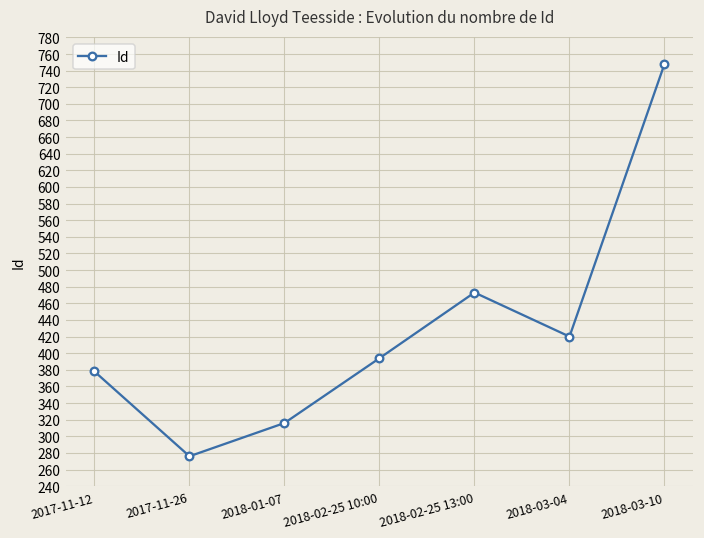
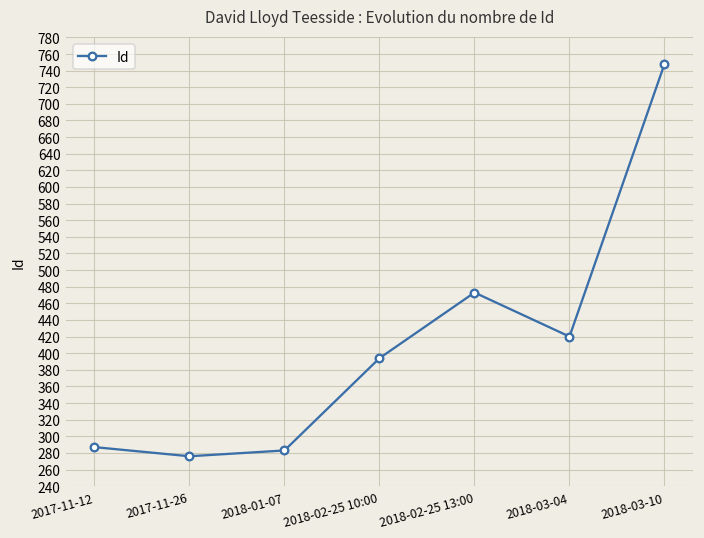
  {
-   "2017-11-12": 380,
+   "2017-11-12": 290,
    "2017-11-26": 280,
-   "2018-01-07": 320,
+   "2018-01-07": 280,
    "2018-02-25 10:00": 390,
    "2018-02-25 13:00": 470,
    "2018-03-04": 420,
    "2018-03-10": 750
  }
